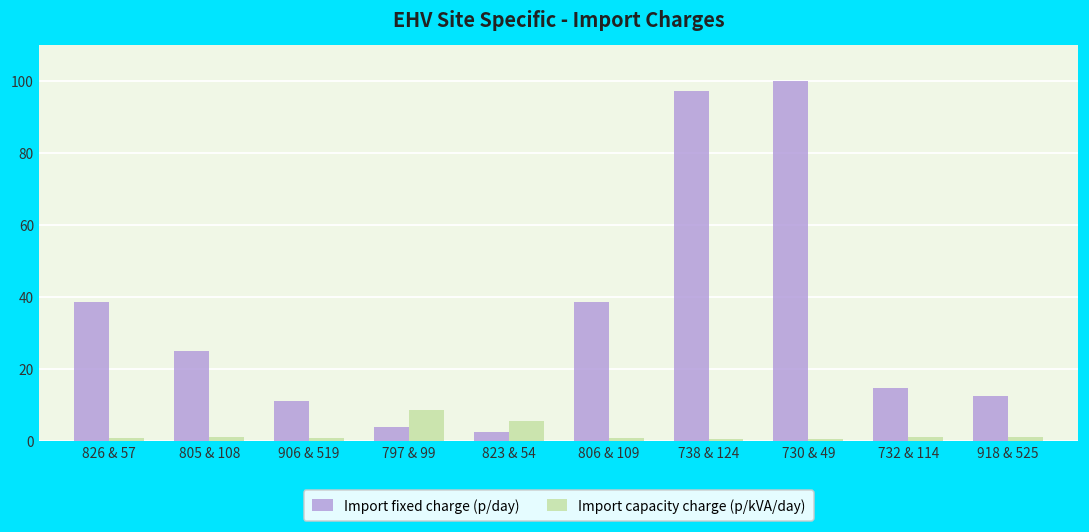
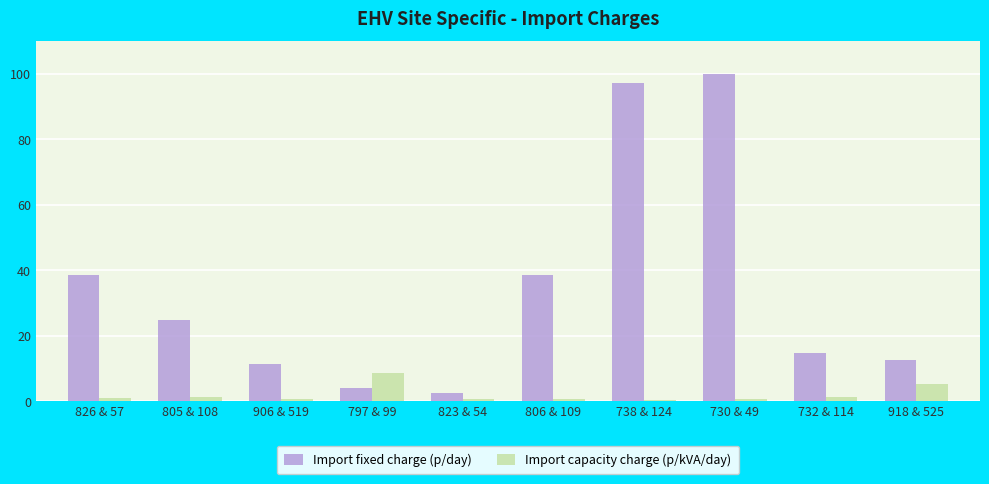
  {
    "Import fixed charge (p/day)": {
      "826 & 57": 39,
      "805 & 108": 25,
      "906 & 519": 11,
      "797 & 99": 4,
      "823 & 54": 2,
      "806 & 109": 39,
      "738 & 124": 97,
      "730 & 49": 100,
      "732 & 114": 15,
      "918 & 525": 13
    },
    "Import capacity charge (p/kVA/day)": {
      "826 & 57": 1,
      "805 & 108": 1,
      "797 & 99": 8,
-     "823 & 54": 5,
+     "823 & 54": 1,
      "732 & 114": 1,
-     "918 & 525": 1
+     "918 & 525": 5
    }
  }
